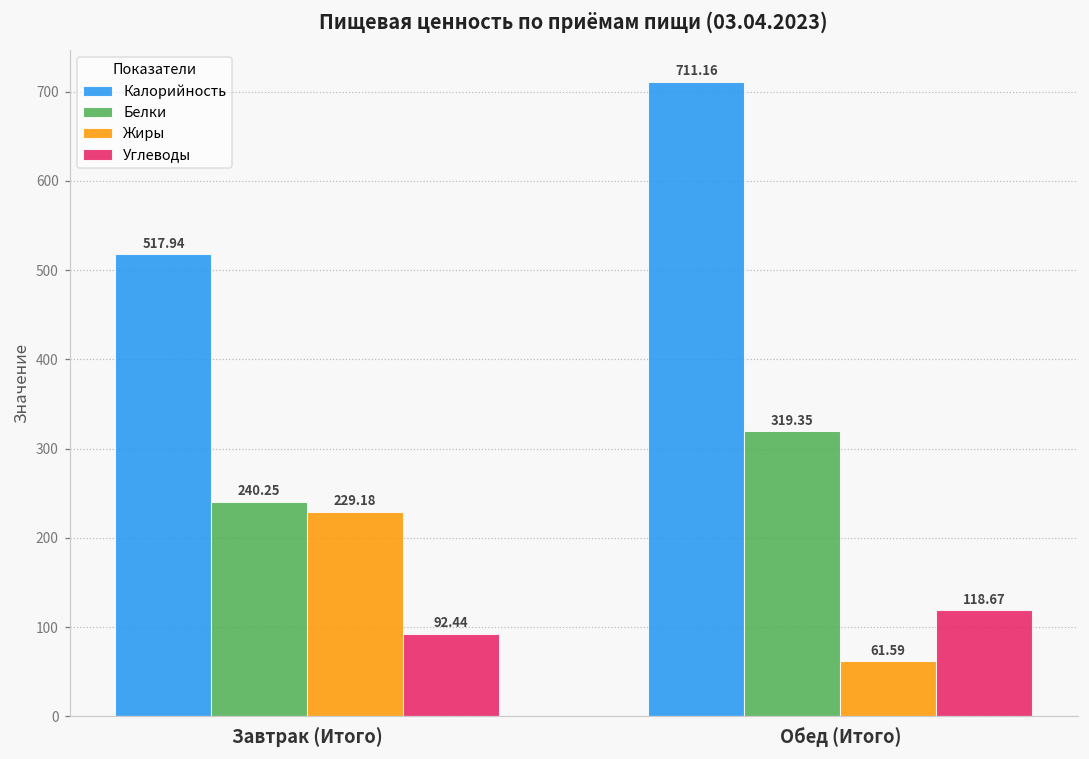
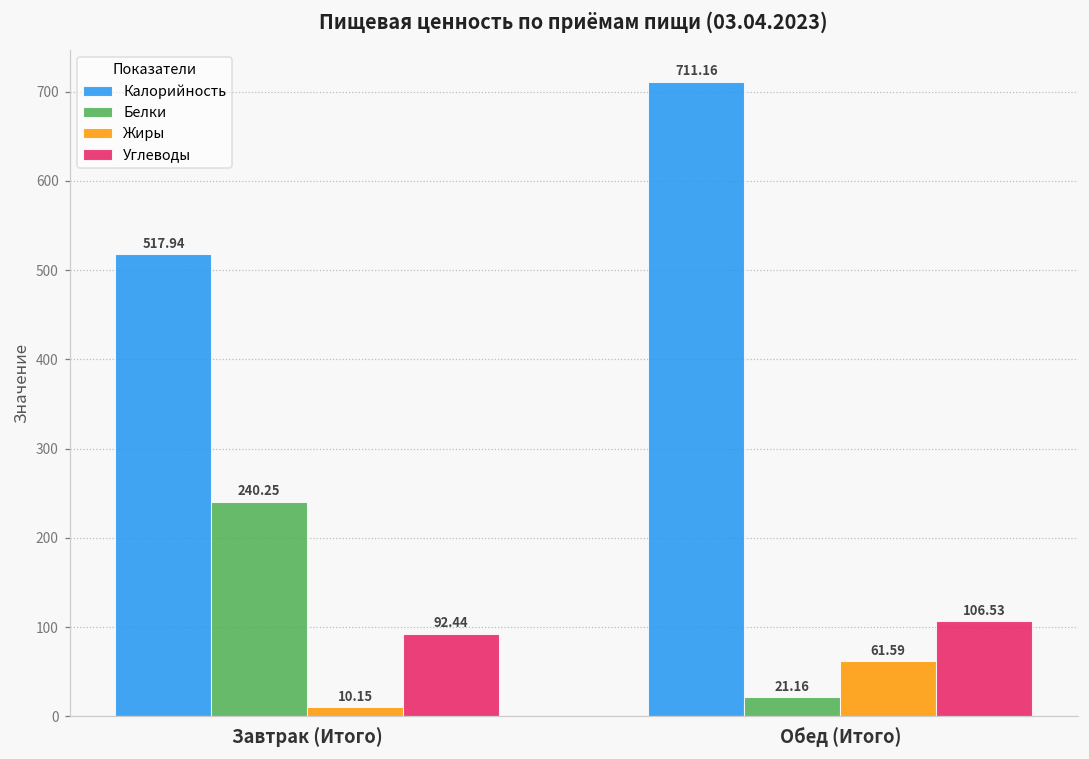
  {
    "Калорийность": {
      "Завтрак (Итого)": 517.94,
      "Обед (Итого)": 711.16
    },
    "Белки": {
      "Завтрак (Итого)": 240.25,
-     "Обед (Итого)": 319.35
+     "Обед (Итого)": 21.16
    },
    "Жиры": {
-     "Завтрак (Итого)": 229.18,
+     "Завтрак (Итого)": 10.15,
      "Обед (Итого)": 61.59
    },
    "Углеводы": {
      "Завтрак (Итого)": 92.44,
-     "Обед (Итого)": 118.67
+     "Обед (Итого)": 106.53
    }
  }
